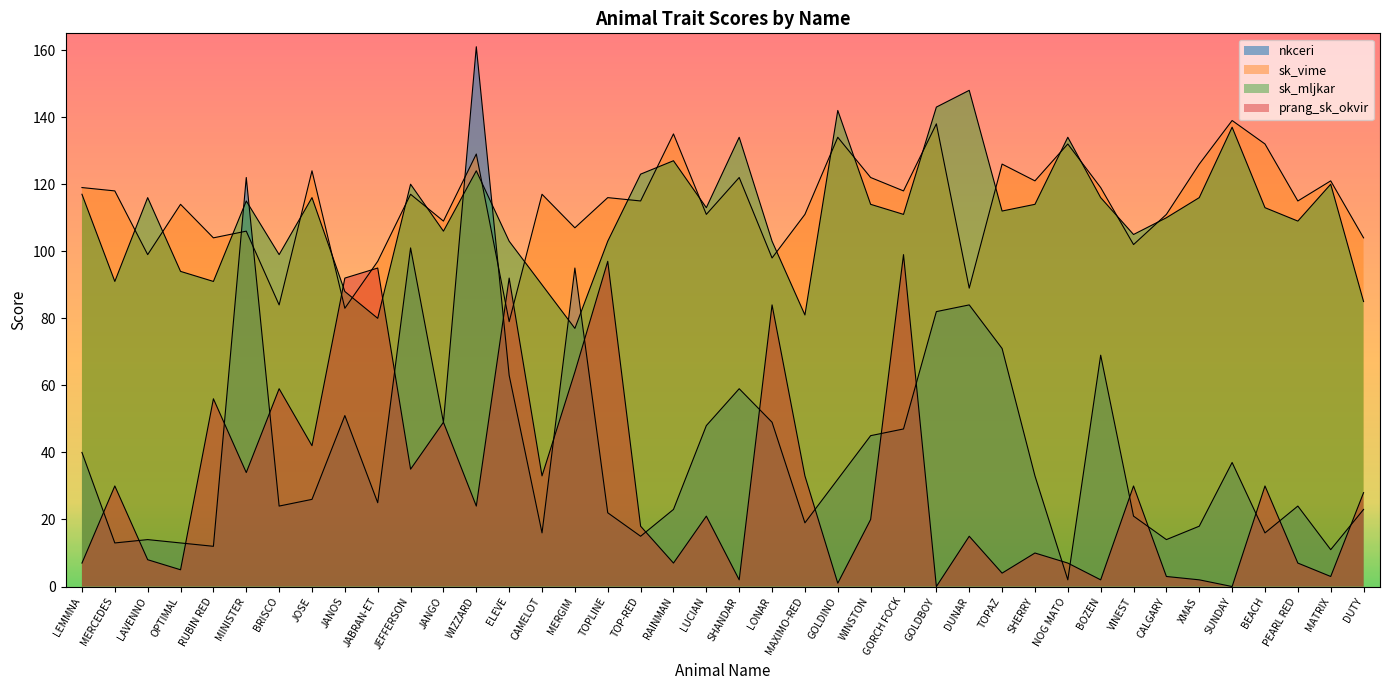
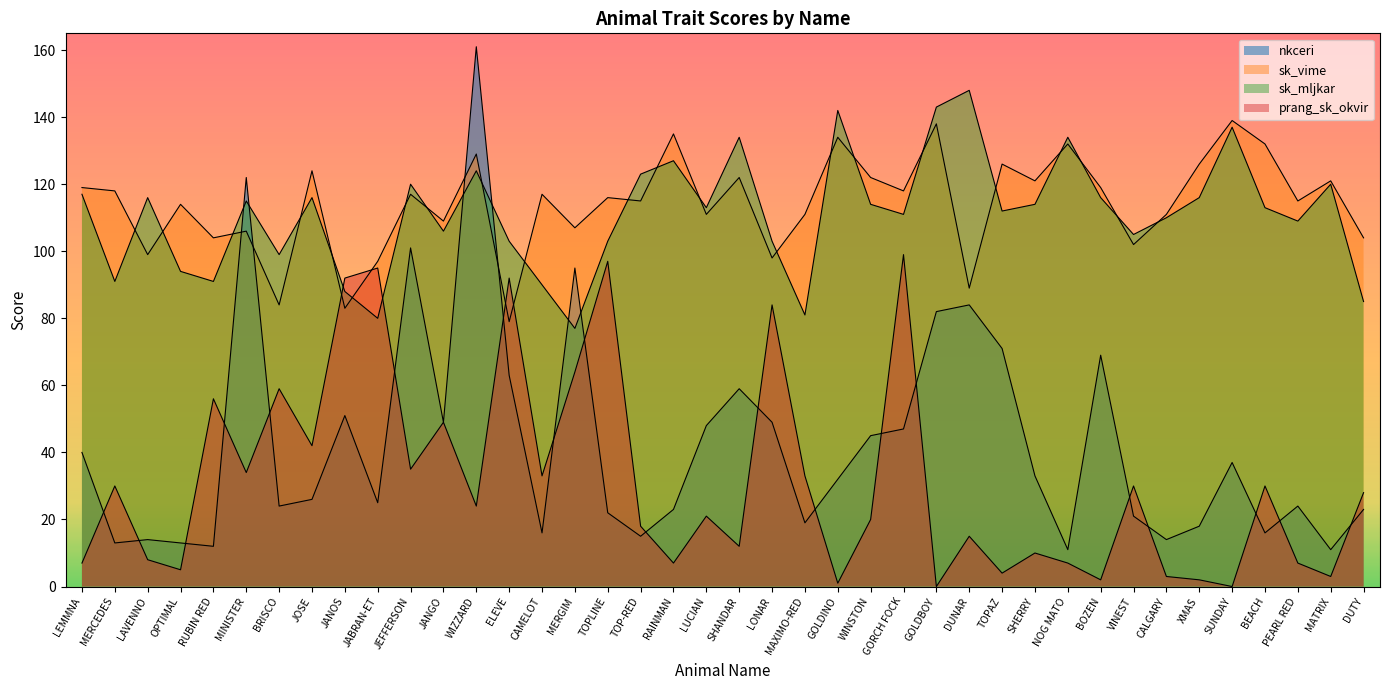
  {
    "nkceri": {
      "LEMMNA": 40,
      "MERCEDES": 13,
      "LAVENNO": 14,
      "OPTIMAL": 13,
      "RUBIN RED": 12,
      "MINISTER": 122,
      "BRISCO": 24,
      "JOSE": 26,
      "JANOS": 51,
      "JABRAN-ET": 25,
      "JEFFERSON": 101,
      "WIZZARD": 161,
      "ELEVE": 63,
      "CAMELOT": 16,
      "MERGIM": 95,
      "TOPLINE": 22,
      "TOP-RED": 15,
      "RAINMAN": 23,
      "LUCIAN": 48,
      "SHANDAR": 59,
      "LONAR": 49,
      "MAXIMO-RED": 19,
      "GOLDINO": 32,
      "WINSTON": 45,
      "GORCH FOCK": 47,
      "GOLDBOY": 82,
      "DUNAR": 84,
      "TOPAZ": 71,
      "SHERRY": 33,
-     "NOG MATO": 2,
+     "NOG MATO": 11,
      "BOZEN": 69,
      "VINEST": 21,
      "CALGARY": 14,
      "XMAS": 18,
      "SUNDAY": 37,
      "BEACH": 16,
      "PEARL RED": 24,
      "MATRIX": 11,
      "DUTY": 23
    },
    "sk_vime": {
      "LEMMNA": 119,
      "MERCEDES": 118,
      "LAVENNO": 99,
      "OPTIMAL": 114,
      "RUBIN RED": 104,
      "MINISTER": 106,
      "BRISCO": 84,
      "JOSE": 124,
      "JANOS": 83,
      "JABRAN-ET": 97,
      "JEFFERSON": 117,
      "JANGO": 109,
      "WIZZARD": 129,
      "ELEVE": 79,
      "CAMELOT": 117,
      "MERGIM": 107,
      "TOPLINE": 116,
      "TOP-RED": 115,
      "RAINMAN": 135,
      "LUCIAN": 111,
      "SHANDAR": 122,
      "LONAR": 98,
      "MAXIMO-RED": 111,
      "GOLDINO": 134,
      "WINSTON": 122,
      "GORCH FOCK": 118,
      "GOLDBOY": 138,
      "DUNAR": 89,
      "TOPAZ": 126,
      "SHERRY": 121,
      "NOG MATO": 132,
      "BOZEN": 119,
      "VINEST": 102,
      "CALGARY": 111,
      "XMAS": 126,
      "SUNDAY": 139,
      "BEACH": 132,
      "PEARL RED": 115,
      "MATRIX": 121,
      "DUTY": 104
    },
    "sk_mljkar": {
      "LEMMNA": 117,
      "MERCEDES": 91,
      "LAVENNO": 116,
      "OPTIMAL": 94,
      "RUBIN RED": 91,
      "MINISTER": 115,
      "BRISCO": 99,
      "JOSE": 116,
      "JANOS": 88,
      "JABRAN-ET": 80,
      "JEFFERSON": 120,
      "JANGO": 106,
      "WIZZARD": 124,
      "ELEVE": 103,
      "CAMELOT": 90,
      "MERGIM": 77,
      "TOPLINE": 103,
      "TOP-RED": 123,
      "RAINMAN": 127,
      "LUCIAN": 113,
      "SHANDAR": 134,
      "LONAR": 103,
      "MAXIMO-RED": 81,
      "GOLDINO": 142,
      "WINSTON": 114,
      "GORCH FOCK": 111,
      "GOLDBOY": 143,
      "DUNAR": 148,
      "TOPAZ": 112,
      "SHERRY": 114,
      "NOG MATO": 134,
      "BOZEN": 116,
      "VINEST": 105,
      "CALGARY": 110,
      "XMAS": 116,
      "SUNDAY": 137,
      "BEACH": 113,
      "PEARL RED": 109,
      "MATRIX": 120,
      "DUTY": 85
    },
    "prang_sk_okvir": {
      "LEMMNA": 7,
      "MERCEDES": 30,
      "LAVENNO": 8,
      "OPTIMAL": 5,
      "RUBIN RED": 56,
      "MINISTER": 34,
      "BRISCO": 59,
      "JOSE": 42,
      "JANOS": 92,
      "JABRAN-ET": 95,
      "JEFFERSON": 35,
      "WIZZARD": 24,
      "ELEVE": 92,
      "CAMELOT": 33,
      "MERGIM": 64,
      "TOPLINE": 97,
      "TOP-RED": 18,
      "RAINMAN": 7,
      "LUCIAN": 21,
-     "SHANDAR": 2,
+     "SHANDAR": 12,
      "LONAR": 84,
      "MAXIMO-RED": 33,
      "GOLDINO": 1,
      "WINSTON": 20,
      "GORCH FOCK": 99,
      "GOLDBOY": 0,
      "DUNAR": 15,
      "TOPAZ": 4,
      "SHERRY": 10,
      "NOG MATO": 7,
      "BOZEN": 2,
      "VINEST": 30,
      "CALGARY": 3,
      "XMAS": 2,
      "SUNDAY": 0,
      "BEACH": 30,
      "PEARL RED": 7,
      "MATRIX": 3,
      "DUTY": 28
    }
  }
